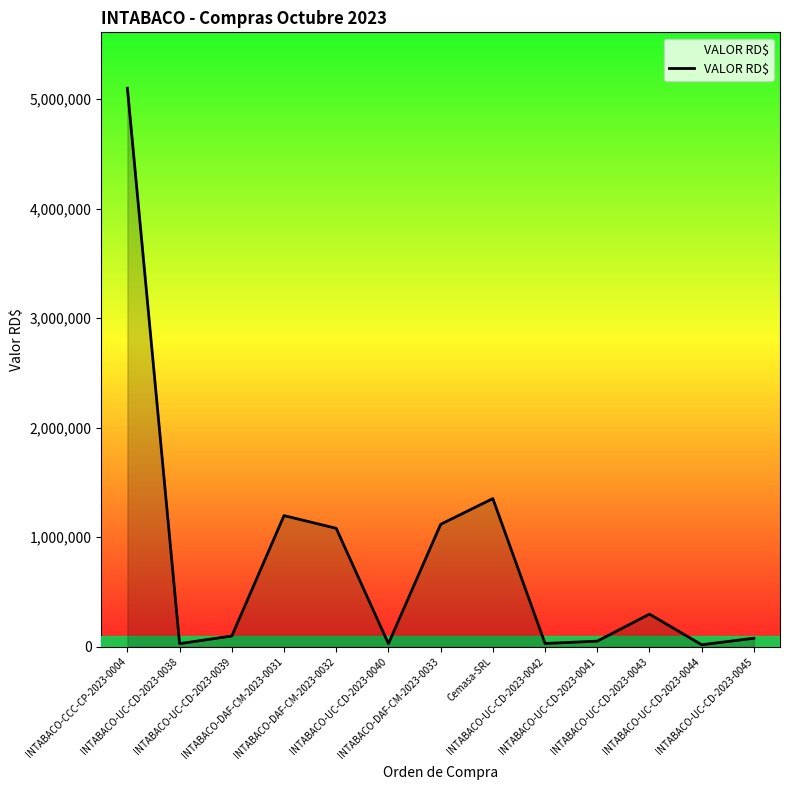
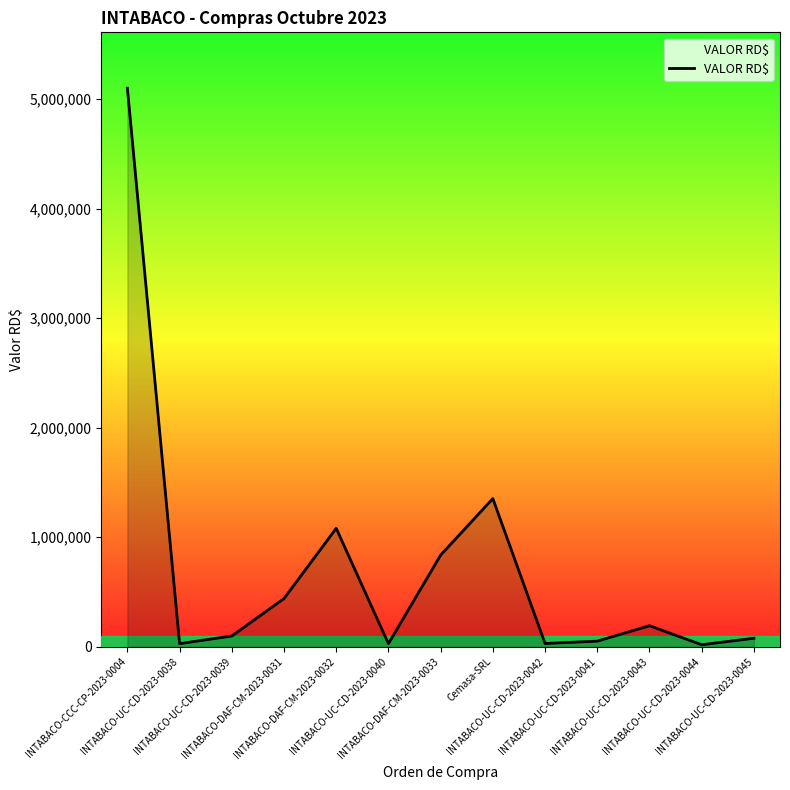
  {
    "INTABACO-CCC-CP-2023-0004": "5,100,000",
-   "INTABACO-DAF-CM-2023-0031": "1,200,000",
+   "INTABACO-DAF-CM-2023-0031": "440,000",
    "INTABACO-DAF-CM-2023-0032": "1,080,000",
-   "INTABACO-DAF-CM-2023-0033": "1,120,000",
+   "INTABACO-DAF-CM-2023-0033": "840,000",
    "Cemasa-SRL": "1,350,000",
-   "INTABACO-UC-CD-2023-0043": "300,000"
+   "INTABACO-UC-CD-2023-0043": "190,000"
  }
